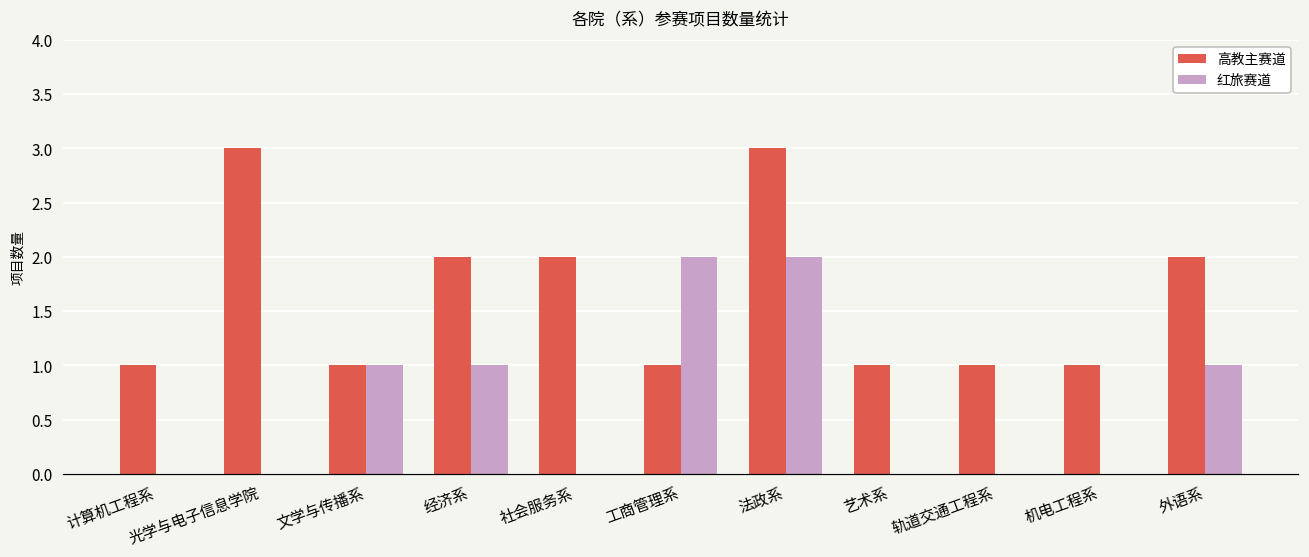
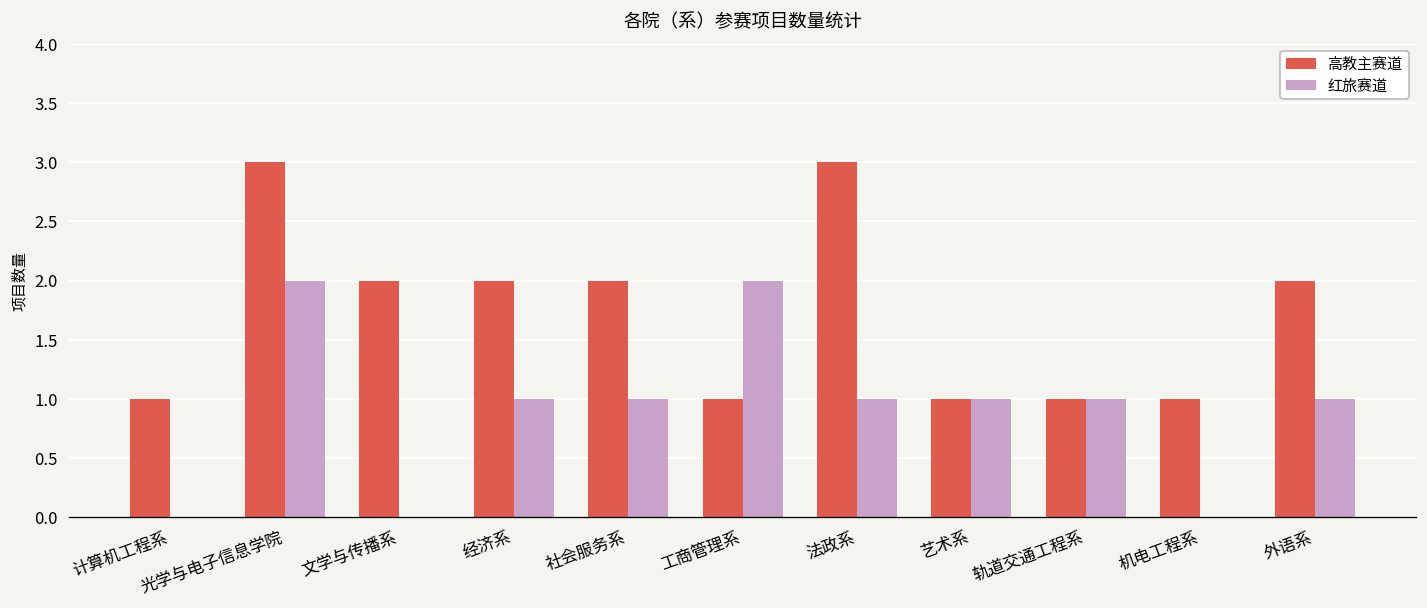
  {
    "高教主赛道": {
      "计算机工程系": 1,
      "光学与电子信息学院": 3,
-     "文学与传播系": 1,
+     "文学与传播系": 2,
      "经济系": 2,
      "社会服务系": 2,
      "工商管理系": 1,
      "法政系": 3,
      "艺术系": 1,
      "轨道交通工程系": 1,
      "机电工程系": 1,
      "外语系": 2
    },
    "红旅赛道": {
      "计算机工程系": 0,
-     "光学与电子信息学院": 0,
-     "文学与传播系": 1,
+     "光学与电子信息学院": 2,
+     "文学与传播系": 0,
      "经济系": 1,
-     "社会服务系": 0,
+     "社会服务系": 1,
      "工商管理系": 2,
-     "法政系": 2,
-     "艺术系": 0,
-     "轨道交通工程系": 0,
+     "法政系": 1,
+     "艺术系": 1,
+     "轨道交通工程系": 1,
      "机电工程系": 0,
      "外语系": 1
    }
  }
